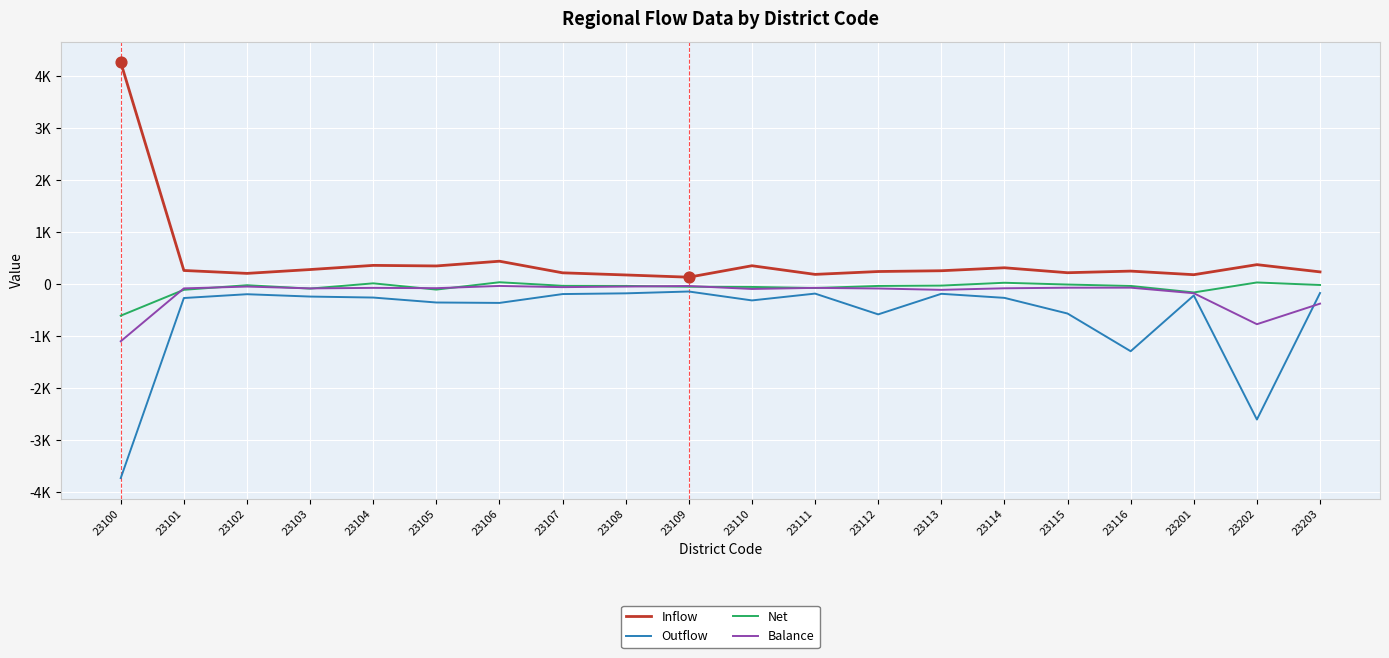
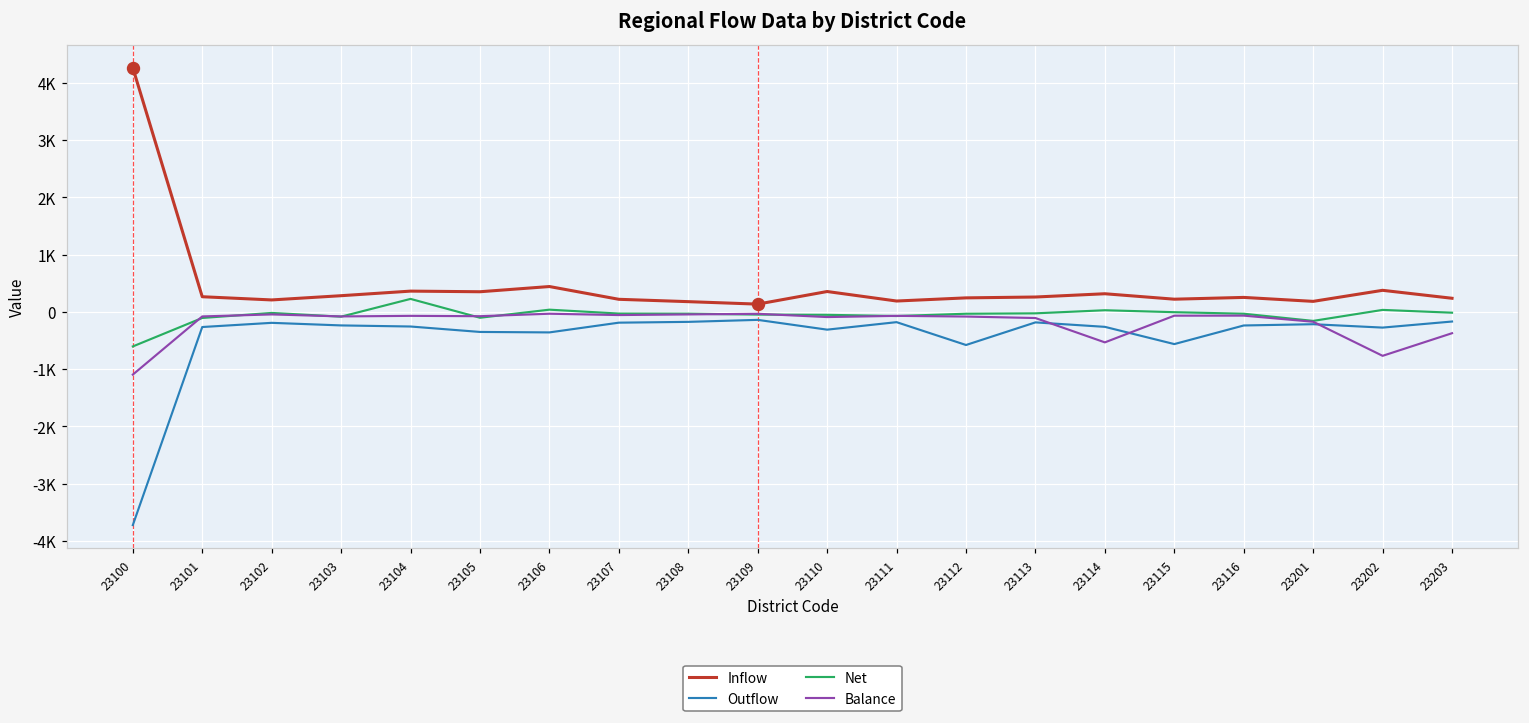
  {
    "Outflow": {
      "23100": -3700,
      "23101": -300,
      "23102": -200,
      "23103": -200,
      "23104": -300,
      "23105": -400,
      "23106": -400,
      "23107": -200,
      "23108": -200,
      "23109": -100,
      "23110": -300,
      "23111": -200,
      "23112": -600,
      "23113": -200,
      "23114": -300,
      "23115": -600,
-     "23116": -1300,
-     "23202": -2600,
+     "23116": -200,
+     "23202": -300,
      "23203": -200
    },
    "Net": {
      "23100": -600,
-     "23104": 0,
+     "23104": 200,
      "23106": 0,
      "23113": 0,
      "23114": 0,
      "23115": 0,
      "23202": 0,
      "23203": 0
    },
    "Balance": {
      "23100": -1100,
      "23104": -100,
      "23106": 0,
      "23113": -100,
-     "23114": -100,
+     "23114": -500,
      "23115": -100,
      "23202": -800,
      "23203": -400
    }
  }
